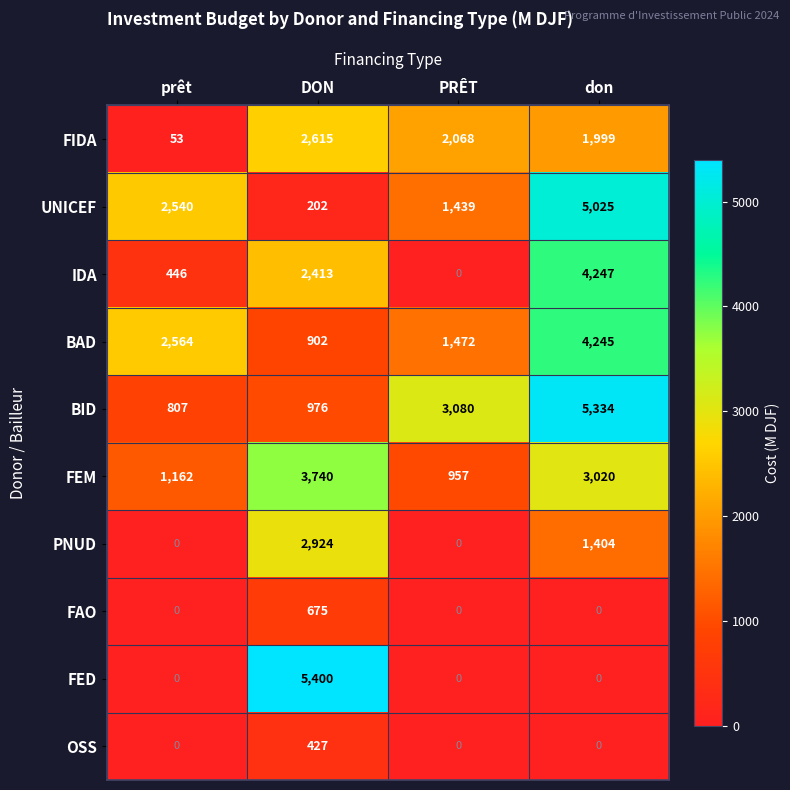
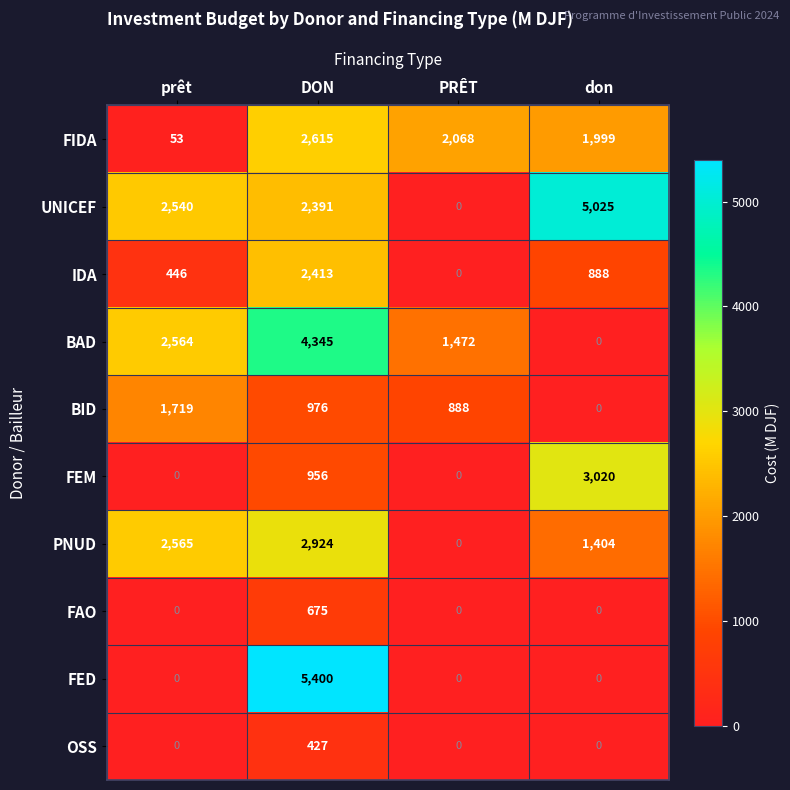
  {
    "FIDA": {
      "prêt": "53",
      "DON": "2,615",
      "PRÊT": "2,068",
      "don": "1,999"
    },
    "UNICEF": {
      "prêt": "2,540",
-     "DON": "202",
-     "PRÊT": "1,439",
+     "DON": "2,391",
+     "PRÊT": "0",
      "don": "5,025"
    },
    "IDA": {
      "prêt": "446",
      "DON": "2,413",
      "PRÊT": "0",
-     "don": "4,247"
+     "don": "888"
    },
    "BAD": {
      "prêt": "2,564",
-     "DON": "902",
+     "DON": "4,345",
      "PRÊT": "1,472",
-     "don": "4,245"
+     "don": "0"
    },
    "BID": {
-     "prêt": "807",
+     "prêt": "1,719",
      "DON": "976",
-     "PRÊT": "3,080",
-     "don": "5,334"
+     "PRÊT": "888",
+     "don": "0"
    },
    "FEM": {
-     "prêt": "1,162",
-     "DON": "3,740",
-     "PRÊT": "957",
+     "prêt": "0",
+     "DON": "956",
+     "PRÊT": "0",
      "don": "3,020"
    },
    "PNUD": {
-     "prêt": "0",
+     "prêt": "2,565",
      "DON": "2,924",
      "PRÊT": "0",
      "don": "1,404"
    },
    "FAO": {
      "prêt": "0",
      "DON": "675",
      "PRÊT": "0",
      "don": "0"
    },
    "FED": {
      "prêt": "0",
      "DON": "5,400",
      "PRÊT": "0",
      "don": "0"
    },
    "OSS": {
      "prêt": "0",
      "DON": "427",
      "PRÊT": "0",
      "don": "0"
    }
  }
